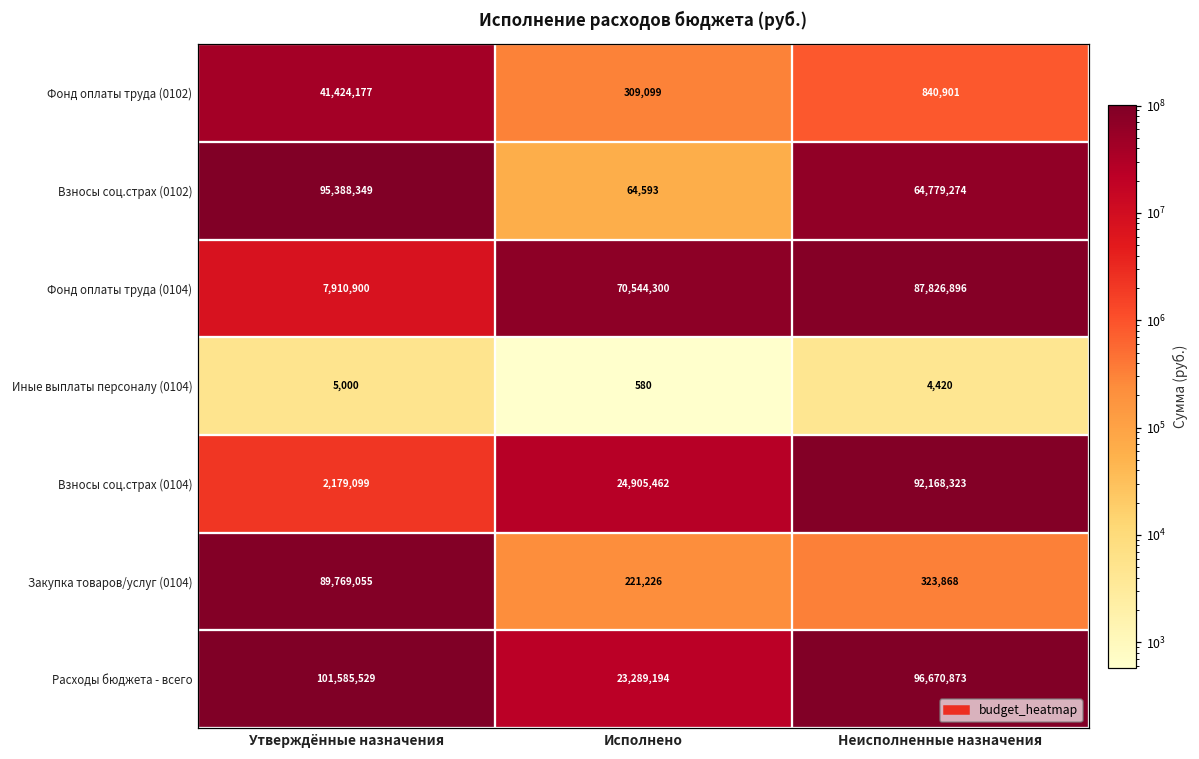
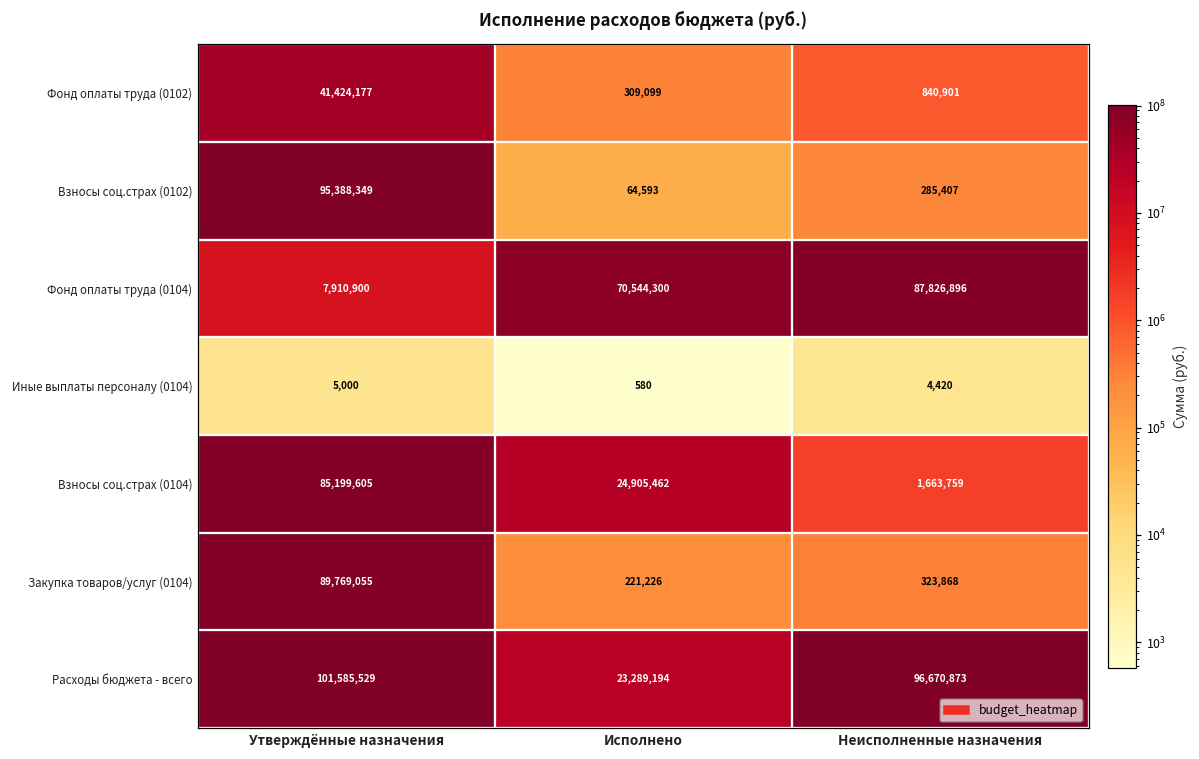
  {
    "Фонд оплаты труда (0102)": {
      "Утверждённые назначения": "41,424,177",
      "Исполнено": "309,099",
      "Неисполненные назначения": "840,901"
    },
    "Взносы соц.страх (0102)": {
      "Утверждённые назначения": "95,388,349",
      "Исполнено": "64,593",
-     "Неисполненные назначения": "64,779,274"
+     "Неисполненные назначения": "285,407"
    },
    "Фонд оплаты труда (0104)": {
      "Утверждённые назначения": "7,910,900",
      "Исполнено": "70,544,300",
      "Неисполненные назначения": "87,826,896"
    },
    "Иные выплаты персоналу (0104)": {
      "Утверждённые назначения": "5,000",
      "Исполнено": "580",
      "Неисполненные назначения": "4,420"
    },
    "Взносы соц.страх (0104)": {
-     "Утверждённые назначения": "2,179,099",
+     "Утверждённые назначения": "85,199,605",
      "Исполнено": "24,905,462",
-     "Неисполненные назначения": "92,168,323"
+     "Неисполненные назначения": "1,663,759"
    },
    "Закупка товаров/услуг (0104)": {
      "Утверждённые назначения": "89,769,055",
      "Исполнено": "221,226",
      "Неисполненные назначения": "323,868"
    },
    "Расходы бюджета - всего": {
      "Утверждённые назначения": "101,585,529",
      "Исполнено": "23,289,194",
      "Неисполненные назначения": "96,670,873"
    }
  }
